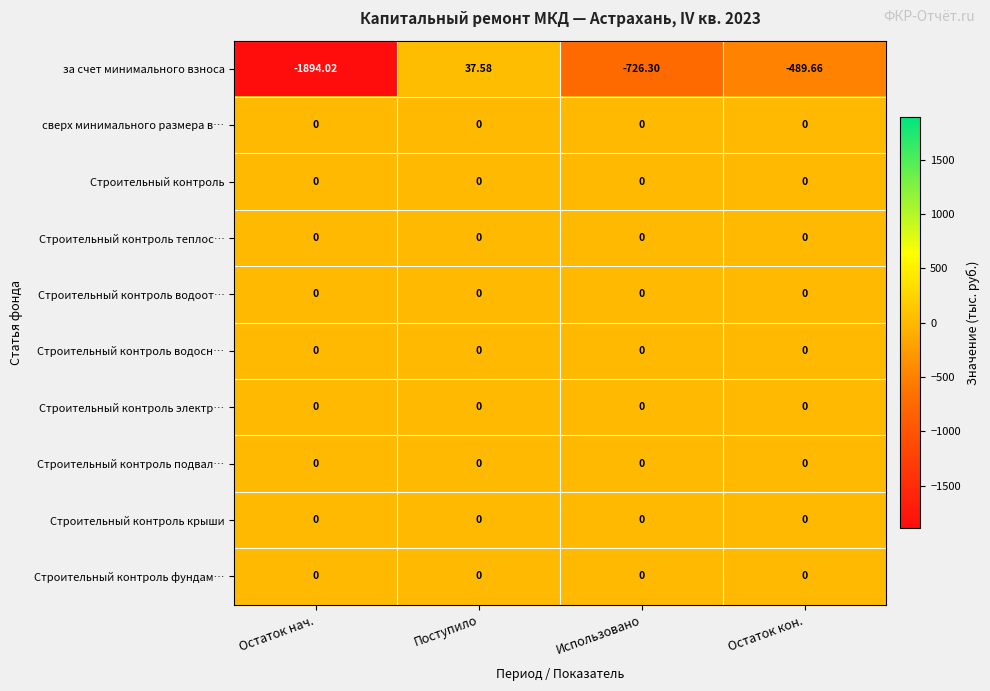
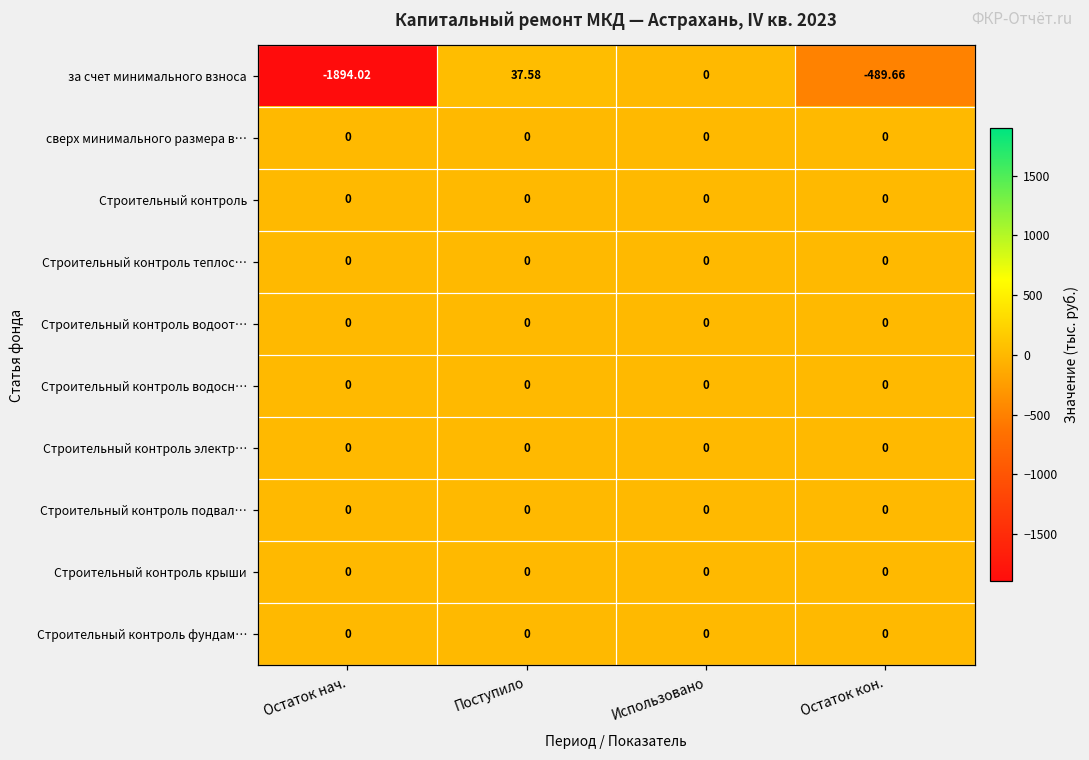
  {
    "за счет минимального взноса": {
      "Остаток нач.": -1894.02,
      "Поступило": 37.58,
-     "Использовано": -726.30,
+     "Использовано": 0,
      "Остаток кон.": -489.66
    },
    "сверх минимального размера в…": {
      "Остаток нач.": 0,
      "Поступило": 0,
      "Использовано": 0,
      "Остаток кон.": 0
    },
    "Строительный контроль": {
      "Остаток нач.": 0,
      "Поступило": 0,
      "Использовано": 0,
      "Остаток кон.": 0
    },
    "Строительный контроль теплос…": {
      "Остаток нач.": 0,
      "Поступило": 0,
      "Использовано": 0,
      "Остаток кон.": 0
    },
    "Строительный контроль водоот…": {
      "Остаток нач.": 0,
      "Поступило": 0,
      "Использовано": 0,
      "Остаток кон.": 0
    },
    "Строительный контроль водосн…": {
      "Остаток нач.": 0,
      "Поступило": 0,
      "Использовано": 0,
      "Остаток кон.": 0
    },
    "Строительный контроль электр…": {
      "Остаток нач.": 0,
      "Поступило": 0,
      "Использовано": 0,
      "Остаток кон.": 0
    },
    "Строительный контроль подвал…": {
      "Остаток нач.": 0,
      "Поступило": 0,
      "Использовано": 0,
      "Остаток кон.": 0
    },
    "Строительный контроль крыши": {
      "Остаток нач.": 0,
      "Поступило": 0,
      "Использовано": 0,
      "Остаток кон.": 0
    },
    "Строительный контроль фундам…": {
      "Остаток нач.": 0,
      "Поступило": 0,
      "Использовано": 0,
      "Остаток кон.": 0
    }
  }
